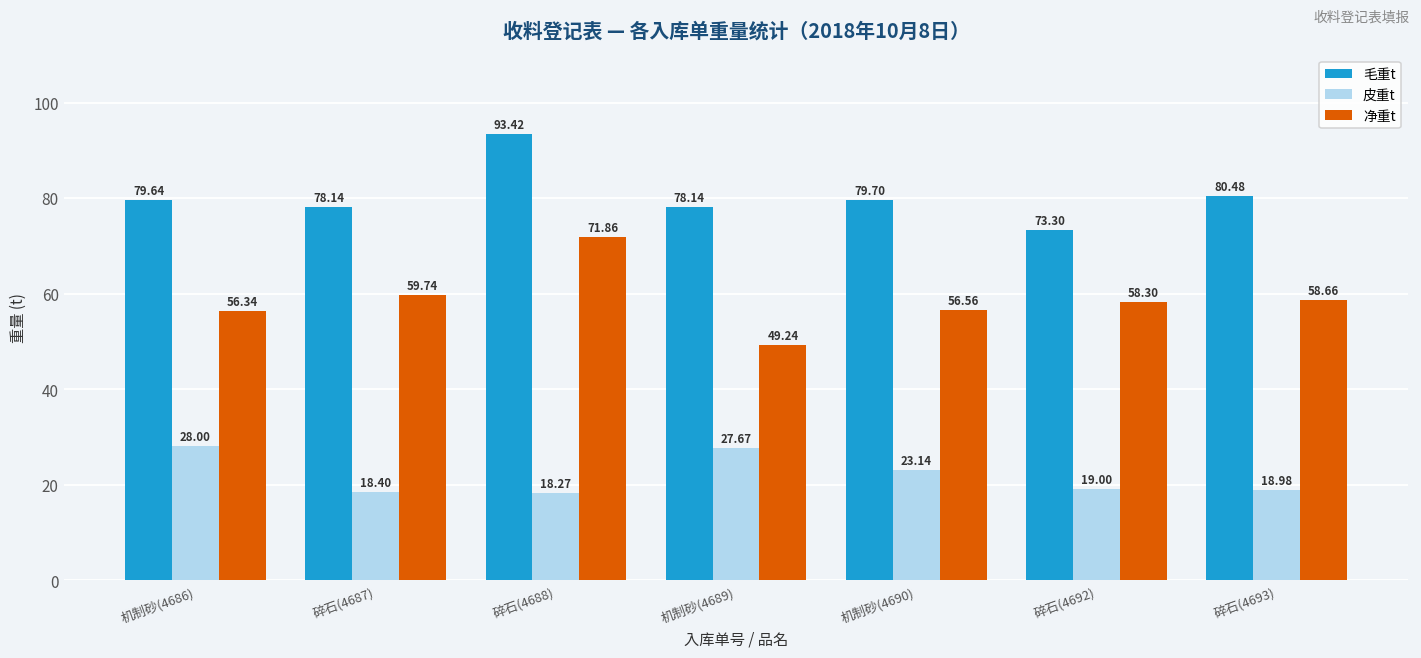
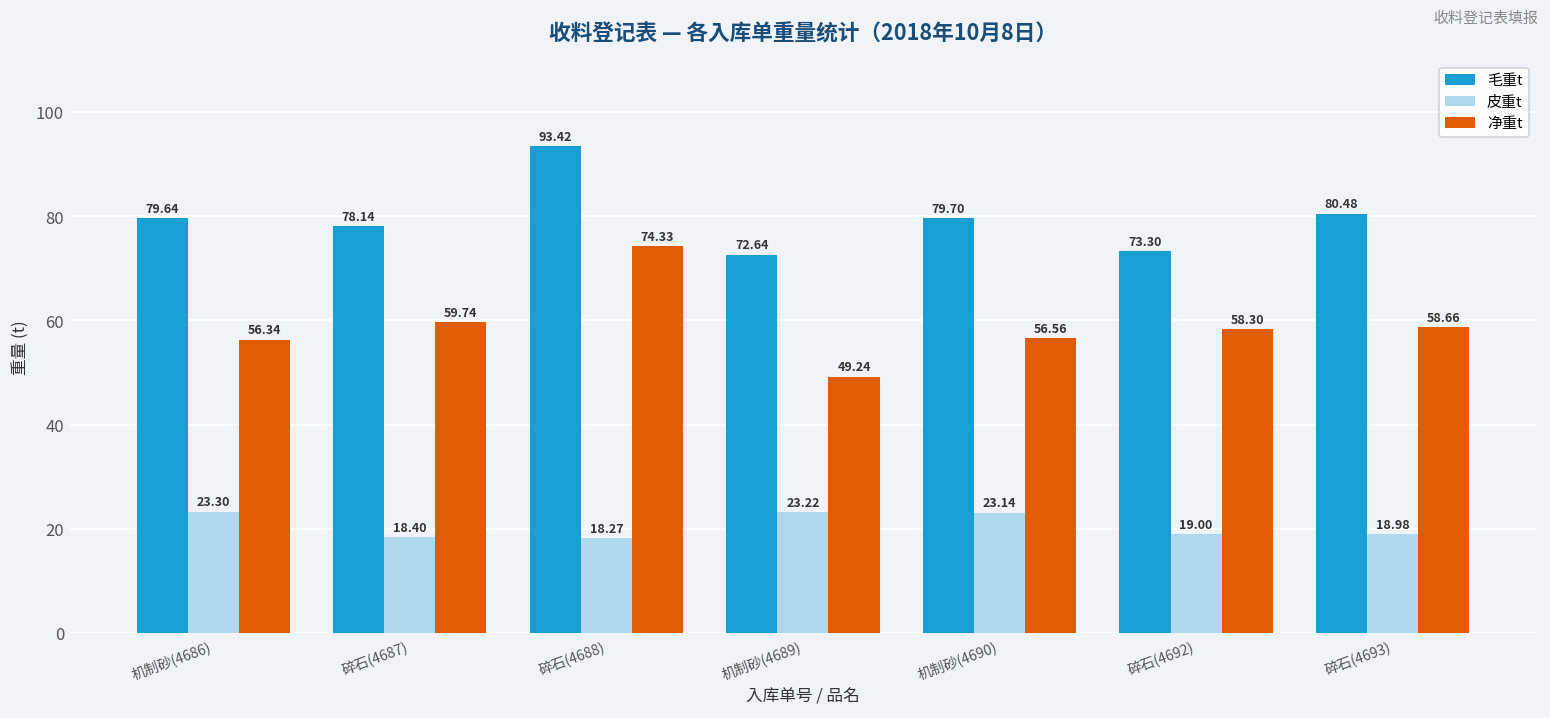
  {
    "毛重t": {
      "机制砂(4686)": 79.64,
      "碎石(4687)": 78.14,
      "碎石(4688)": 93.42,
-     "机制砂(4689)": 78.14,
+     "机制砂(4689)": 72.64,
      "机制砂(4690)": 79.70,
      "碎石(4692)": 73.30,
      "碎石(4693)": 80.48
    },
    "皮重t": {
-     "机制砂(4686)": 28.00,
+     "机制砂(4686)": 23.30,
      "碎石(4687)": 18.40,
      "碎石(4688)": 18.27,
-     "机制砂(4689)": 27.67,
+     "机制砂(4689)": 23.22,
      "机制砂(4690)": 23.14,
      "碎石(4692)": 19.00,
      "碎石(4693)": 18.98
    },
    "净重t": {
      "机制砂(4686)": 56.34,
      "碎石(4687)": 59.74,
-     "碎石(4688)": 71.86,
+     "碎石(4688)": 74.33,
      "机制砂(4689)": 49.24,
      "机制砂(4690)": 56.56,
      "碎石(4692)": 58.30,
      "碎石(4693)": 58.66
    }
  }
